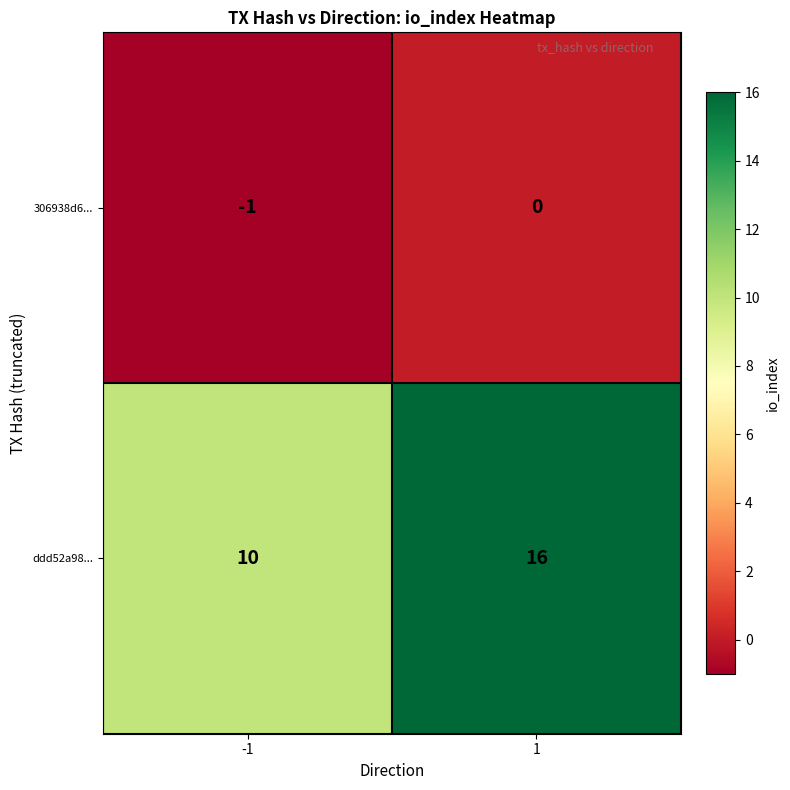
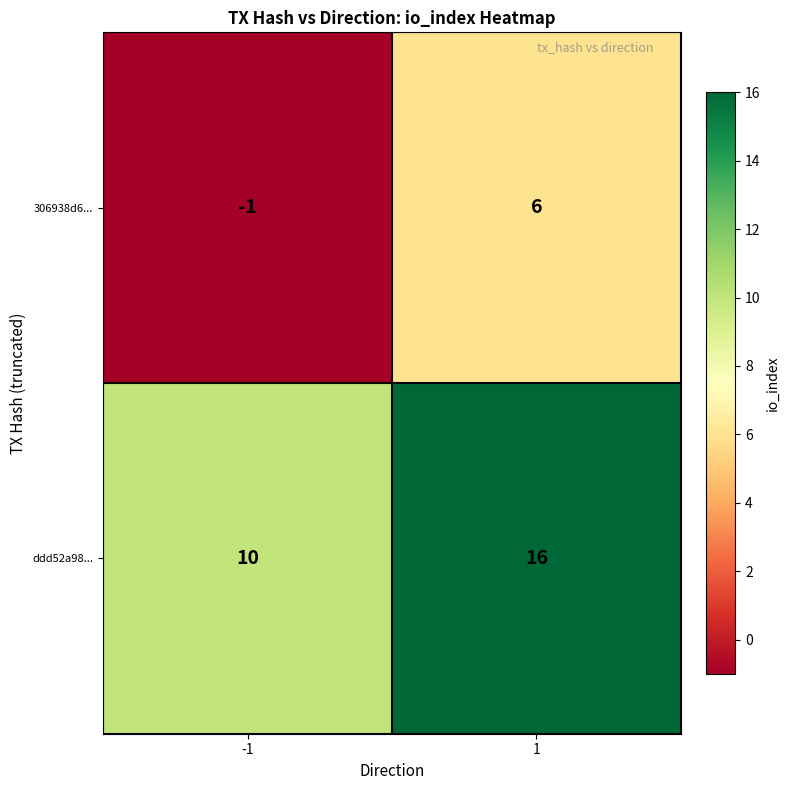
  {
    "306938d6...": {
      "-1": -1,
-     "1": 0
+     "1": 6
    },
    "ddd52a98...": {
      "-1": 10,
      "1": 16
    }
  }
